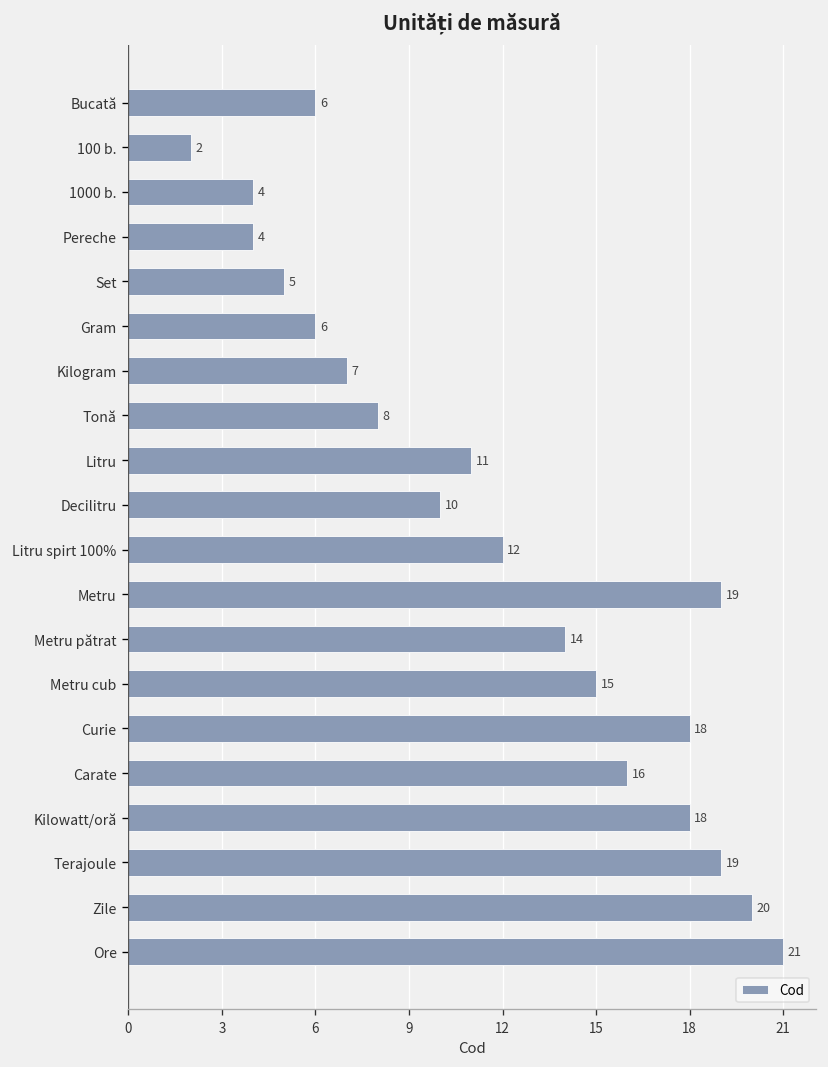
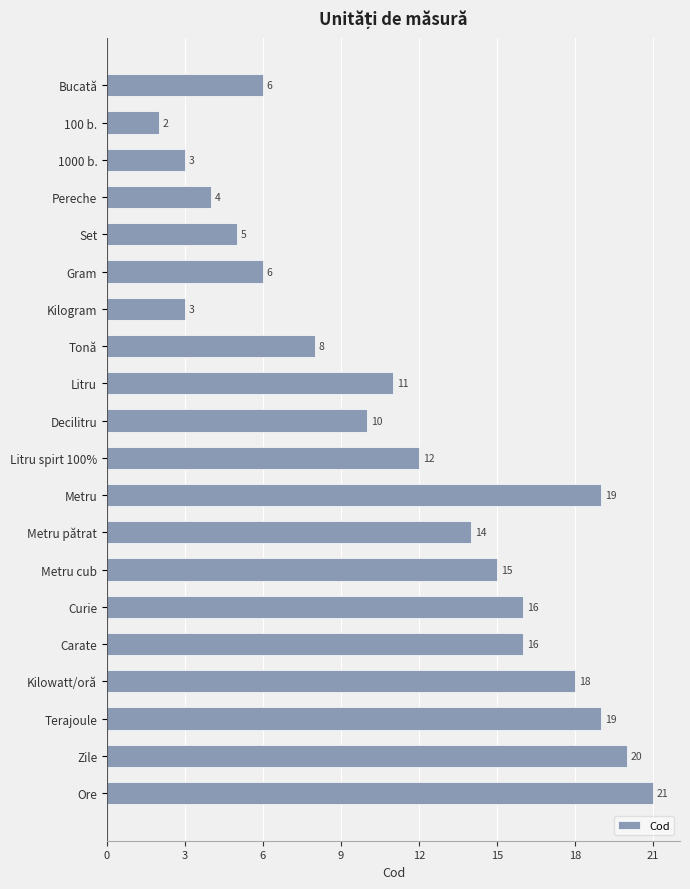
  {
    "Bucată": 6,
    "100 b.": 2,
-   "1000 b.": 4,
+   "1000 b.": 3,
    "Pereche": 4,
    "Set": 5,
    "Gram": 6,
-   "Kilogram": 7,
+   "Kilogram": 3,
    "Tonă": 8,
    "Litru": 11,
    "Decilitru": 10,
    "Litru spirt 100%": 12,
    "Metru": 19,
    "Metru pătrat": 14,
    "Metru cub": 15,
-   "Curie": 18,
+   "Curie": 16,
    "Carate": 16,
    "Kilowatt/oră": 18,
    "Terajoule": 19,
    "Zile": 20,
    "Ore": 21
  }
